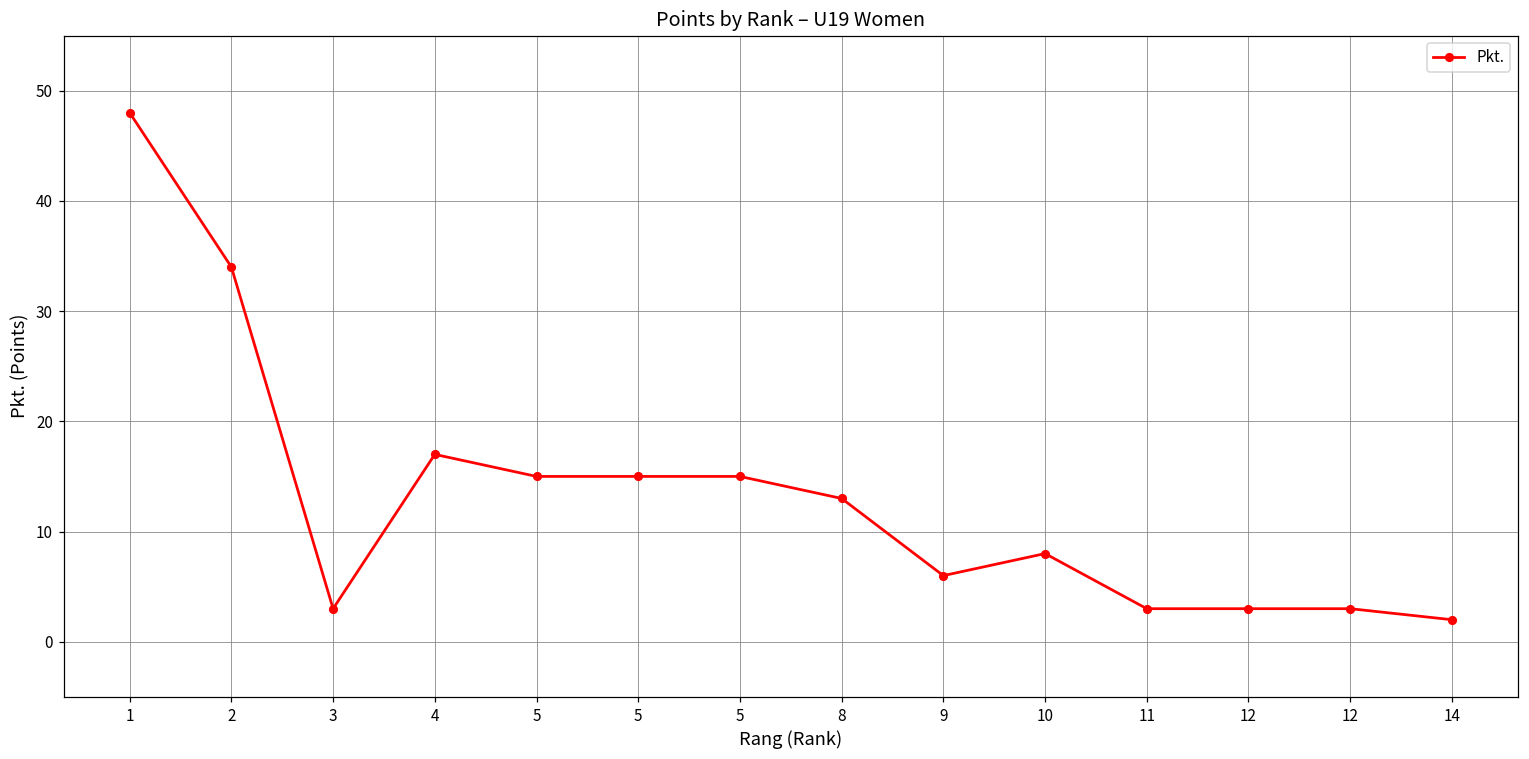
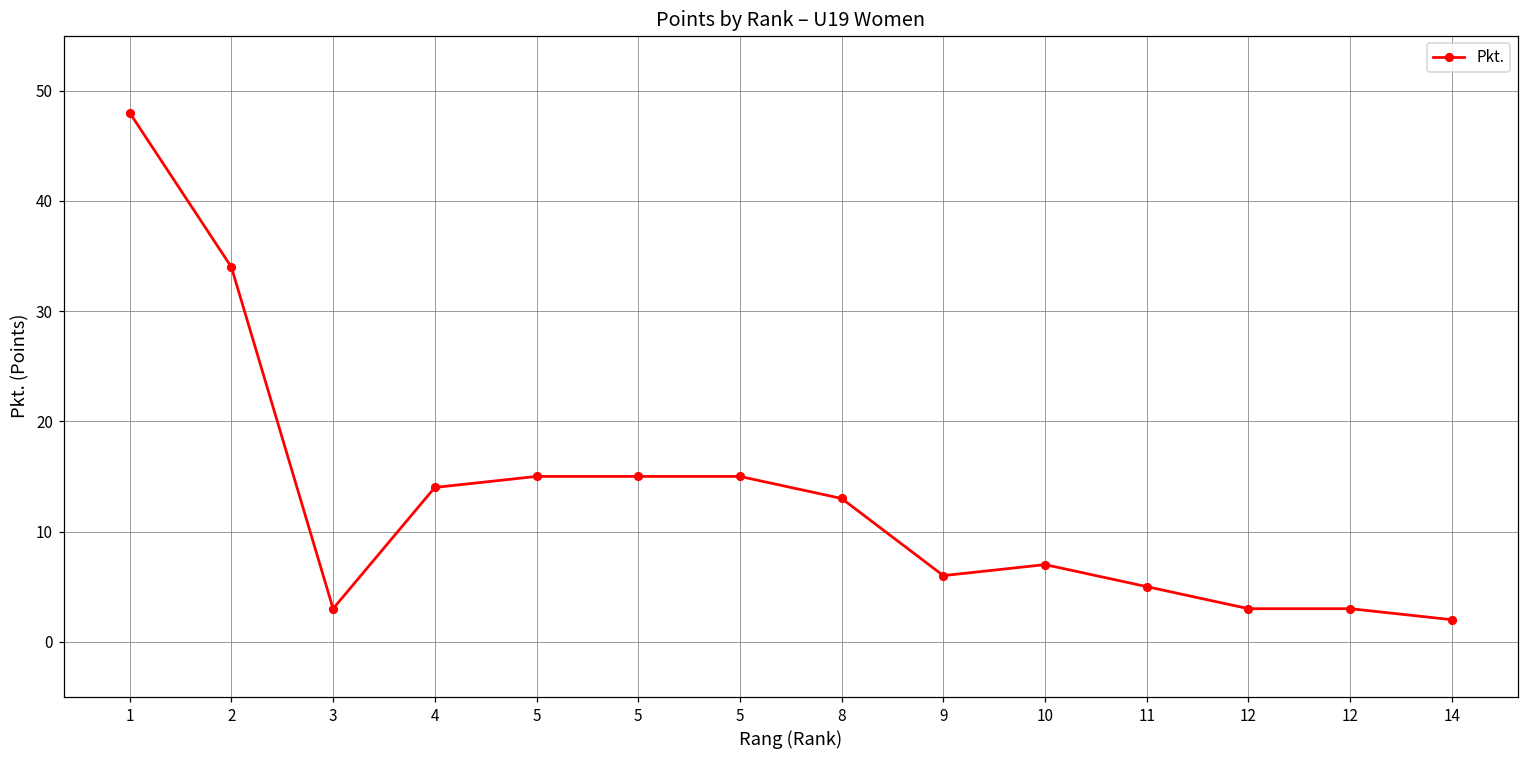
  {
    "1": 48,
    "2": 34,
    "3": 3,
-   "4": 17,
+   "4": 14,
    "8": 13,
    "9": 6,
-   "10": 8,
-   "11": 3,
+   "10": 7,
+   "11": 5,
    "14": 2
  }
